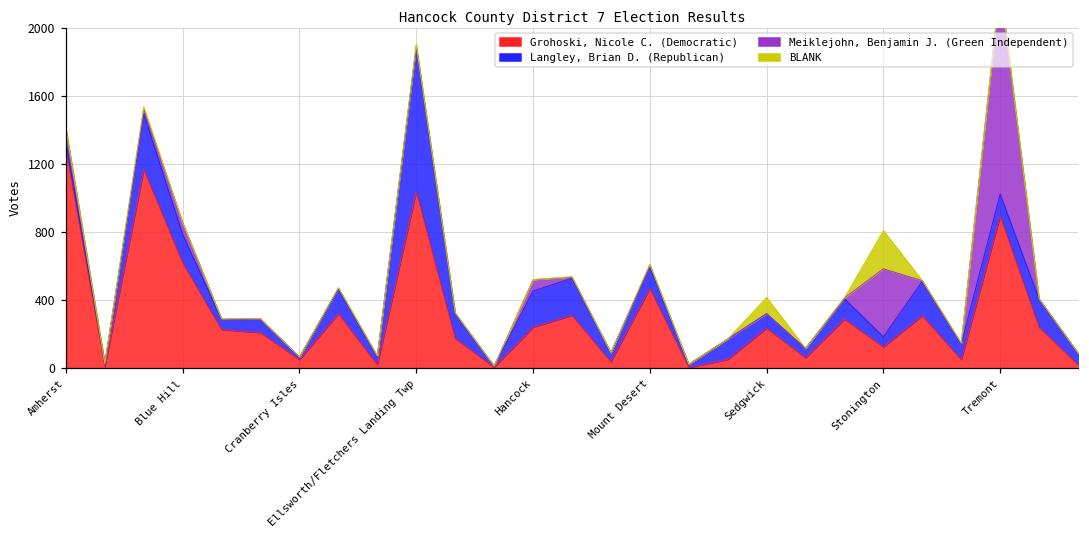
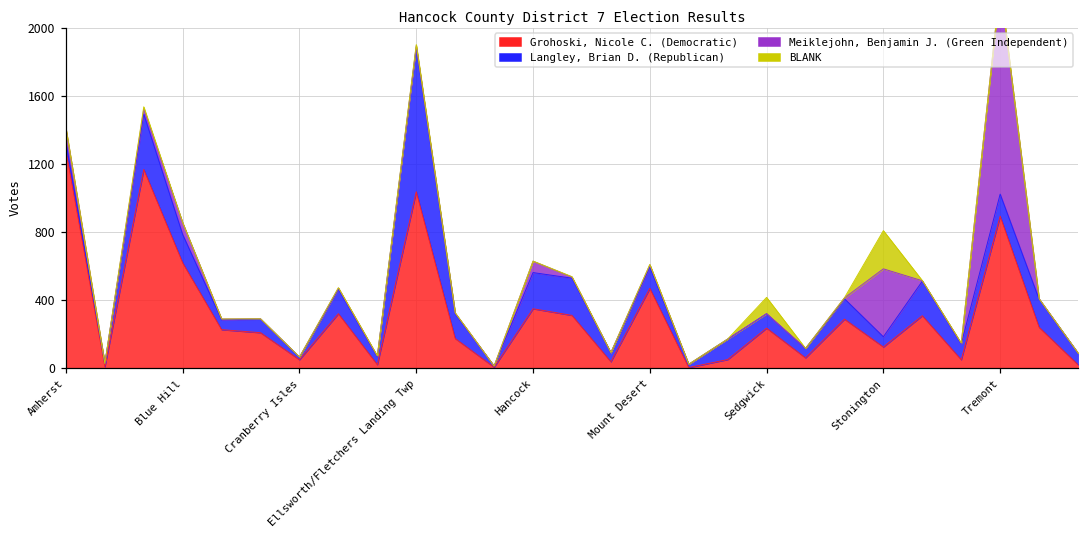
  {
    "Grohoski, Nicole C. (Democratic)": {
      "Amherst": 1280,
      "Blue Hill": 620,
      "Ellsworth/Fletchers Landing Twp": 1040,
-     "Hancock": 240,
+     "Hancock": 350,
      "Mount Desert": 470,
      "Sedgwick": 230,
      "Stonington": 120,
      "Tremont": 890
    },
    "Langley, Brian D. (Republican)": {
      "Amherst": 50,
      "Blue Hill": 170,
      "Hancock": 210,
      "Stonington": 60,
      "Tremont": 130
    },
    "Meiklejohn, Benjamin J. (Green Independent)": {
      "Stonington": 400
    },
    "BLANK": {
      "Sedgwick": 100,
      "Stonington": 230
    }
  }
